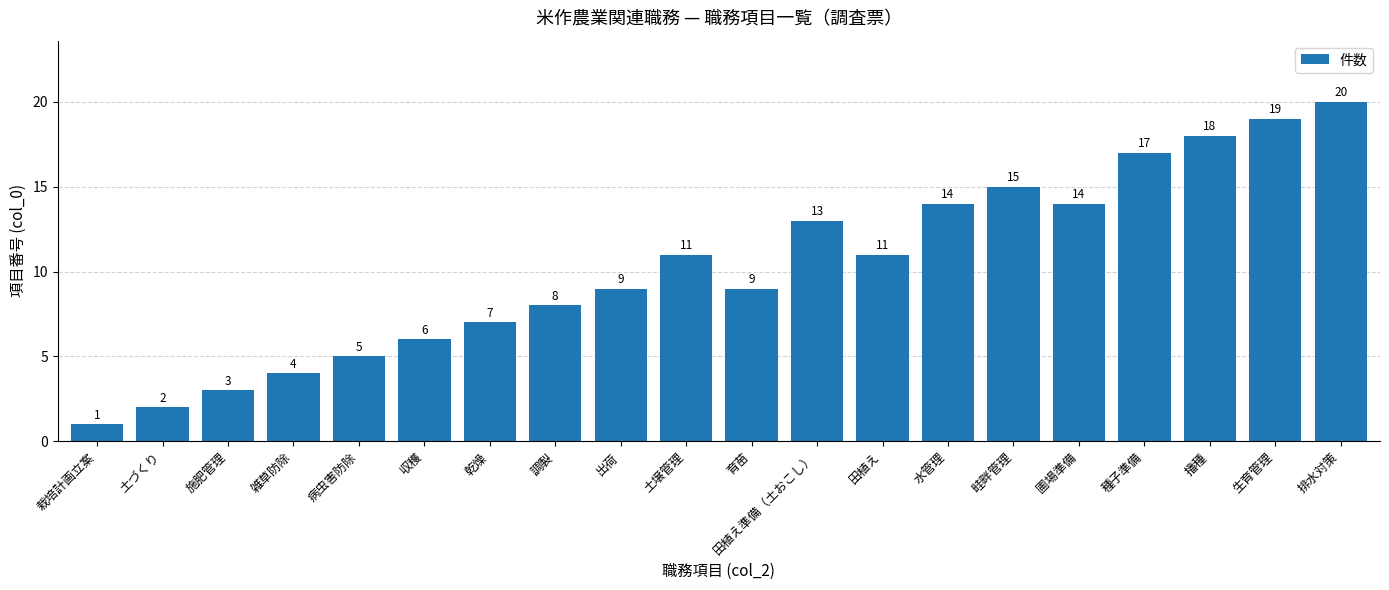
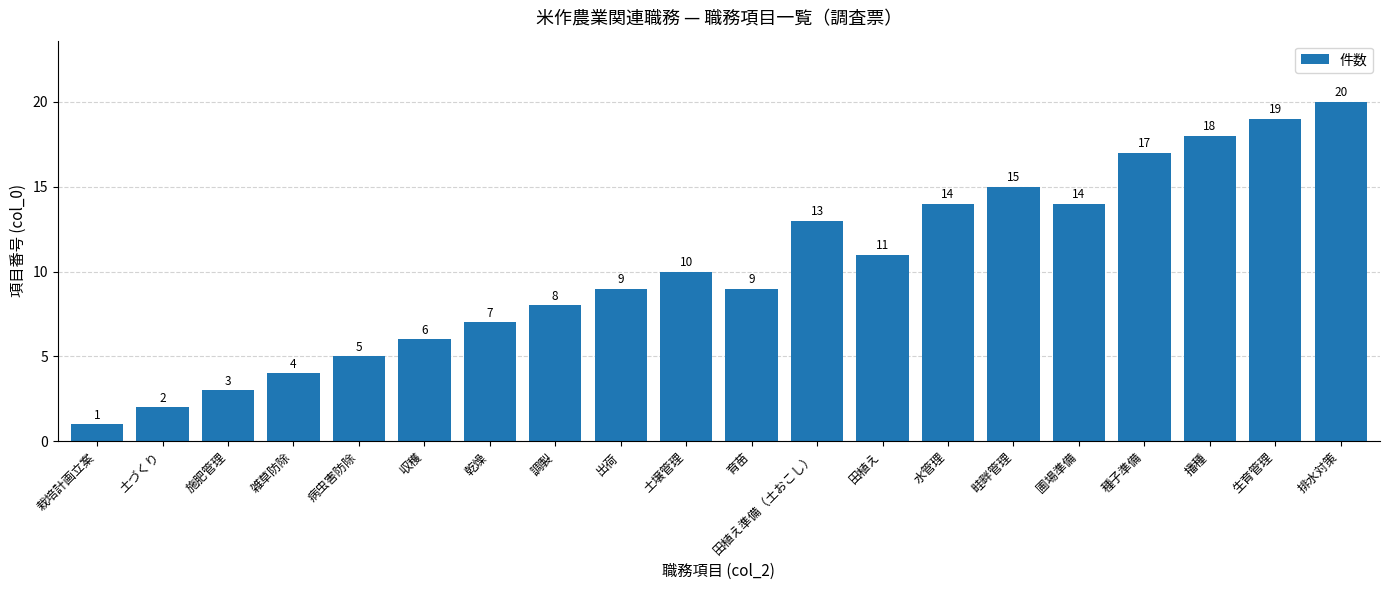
  {
    "栽培計画立案": 1,
    "土づくり": 2,
    "施肥管理": 3,
    "雑草防除": 4,
    "病虫害防除": 5,
    "収穫": 6,
    "乾燥": 7,
    "調製": 8,
    "出荷": 9,
-   "土壌管理": 11,
+   "土壌管理": 10,
    "育苗": 9,
    "田植え準備（土おこし）": 13,
    "田植え": 11,
    "水管理": 14,
    "畦畔管理": 15,
    "圃場準備": 14,
    "種子準備": 17,
    "播種": 18,
    "生育管理": 19,
    "排水対策": 20
  }
